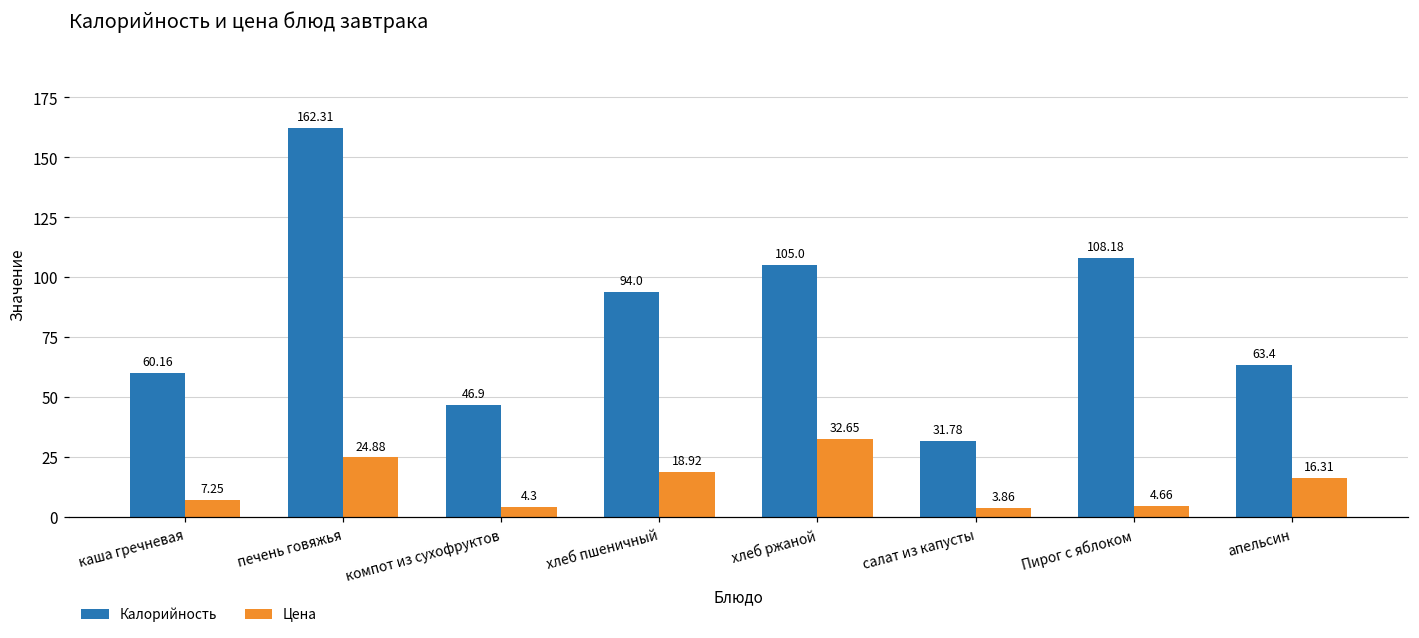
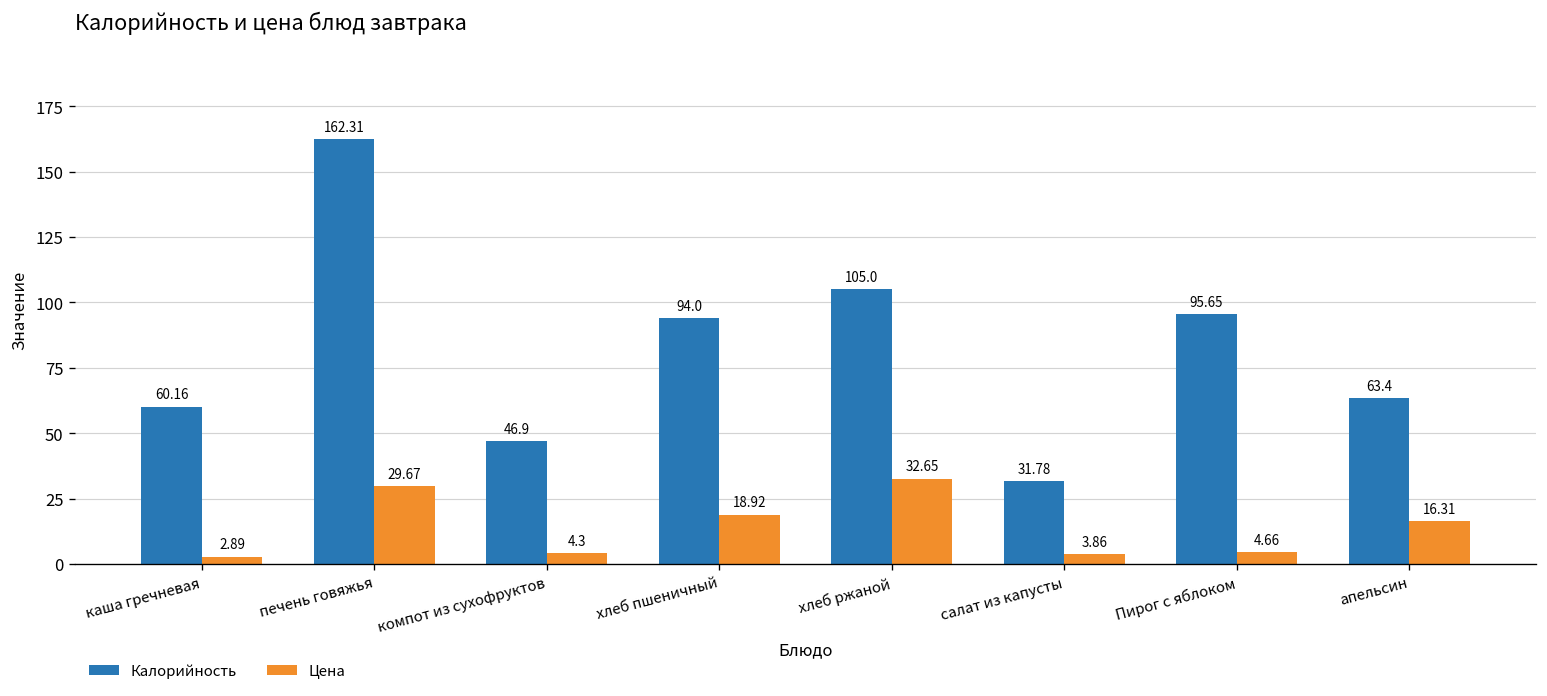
  {
    "Калорийность": {
      "каша гречневая": 60.16,
      "печень говяжья": 162.31,
      "компот из сухофруктов": 46.9,
      "хлеб пшеничный": 94.0,
      "хлеб ржаной": 105.0,
      "салат из капусты": 31.78,
-     "Пирог с яблоком": 108.18,
+     "Пирог с яблоком": 95.65,
      "апельсин": 63.4
    },
    "Цена": {
-     "каша гречневая": 7.25,
-     "печень говяжья": 24.88,
+     "каша гречневая": 2.89,
+     "печень говяжья": 29.67,
      "компот из сухофруктов": 4.3,
      "хлеб пшеничный": 18.92,
      "хлеб ржаной": 32.65,
      "салат из капусты": 3.86,
      "Пирог с яблоком": 4.66,
      "апельсин": 16.31
    }
  }
